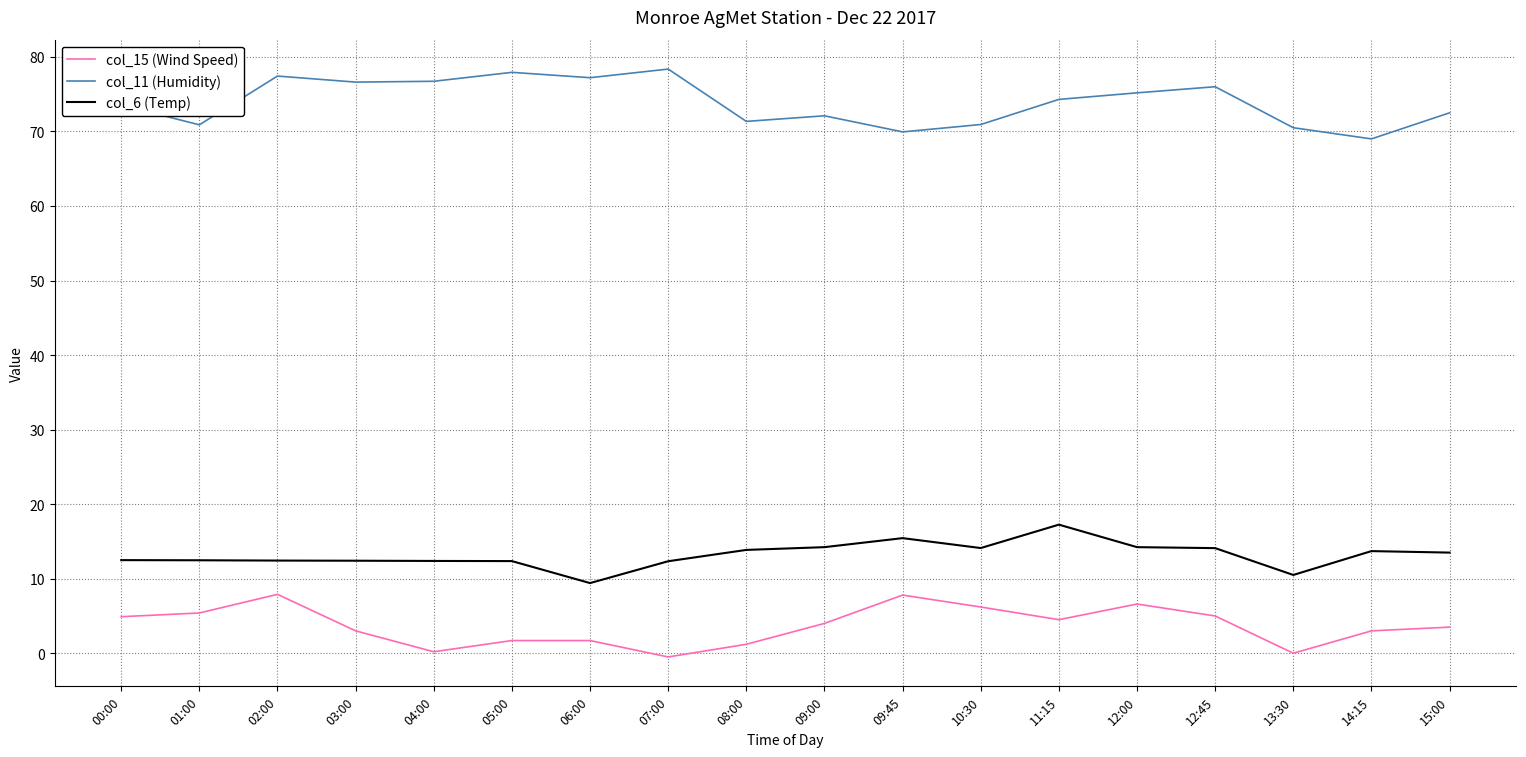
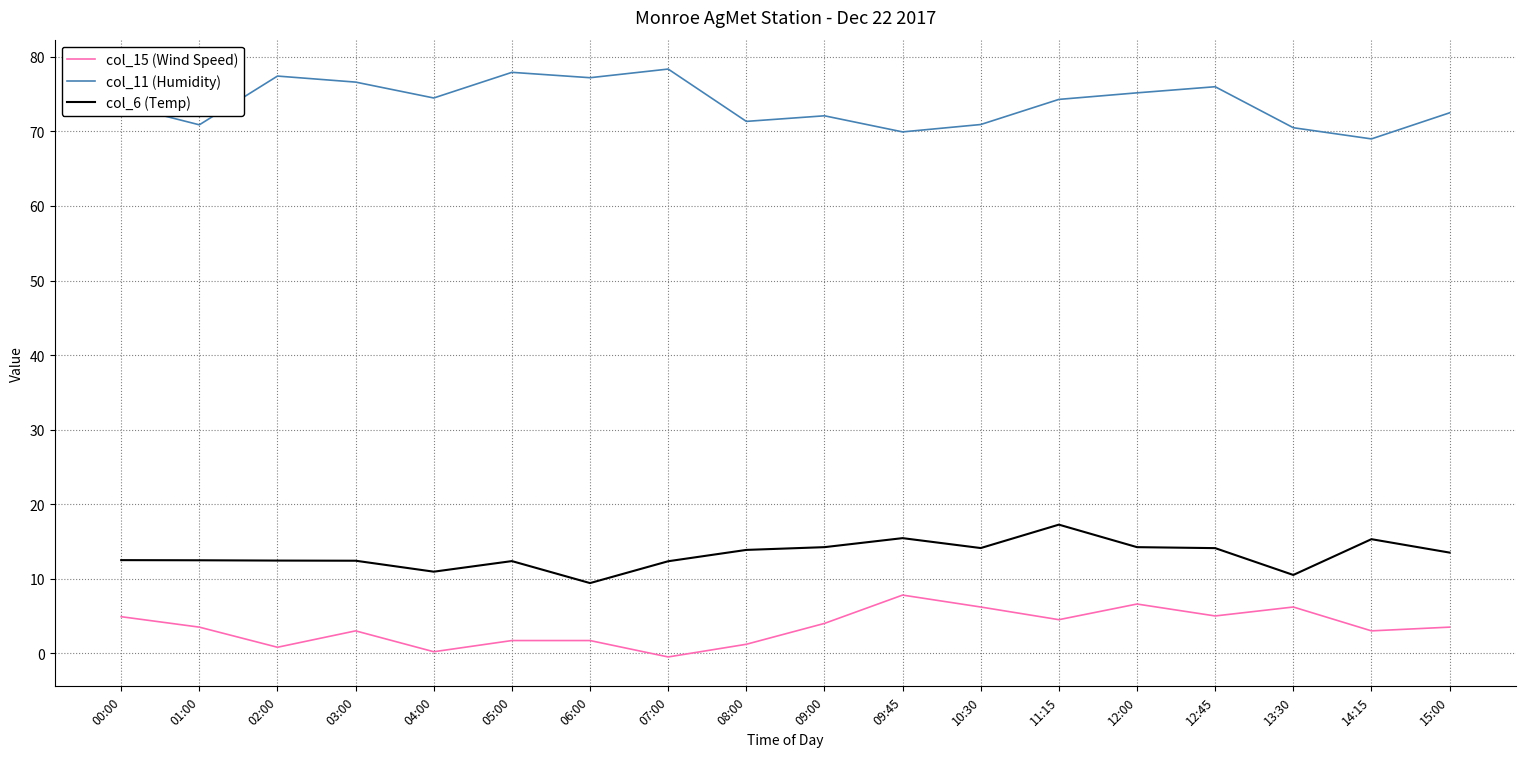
  {
    "col_15 (Wind Speed)": {
      "00:00": 5,
-     "01:00": 5,
-     "02:00": 8,
+     "01:00": 4,
+     "02:00": 1,
      "03:00": 3,
      "04:00": 0,
      "05:00": 2,
      "06:00": 2,
      "07:00": -1,
      "08:00": 1,
      "09:00": 4,
      "09:45": 8,
      "10:30": 6,
      "11:15": 5,
      "12:00": 7,
      "12:45": 5,
-     "13:30": 0,
+     "13:30": 6,
      "14:15": 3,
      "15:00": 4
    },
    "col_11 (Humidity)": {
      "01:00": 71,
      "02:00": 77,
      "03:00": 77,
-     "04:00": 77,
+     "04:00": 74,
      "05:00": 78,
      "06:00": 77,
      "07:00": 78,
      "08:00": 71,
      "09:00": 72,
      "09:45": 70,
      "10:30": 71,
      "11:15": 74,
      "12:00": 75,
      "12:45": 76,
      "13:30": 71,
      "14:15": 69,
      "15:00": 73
    },
    "col_6 (Temp)": {
      "00:00": 12,
      "01:00": 12,
      "02:00": 12,
      "03:00": 12,
-     "04:00": 12,
+     "04:00": 11,
      "05:00": 12,
      "06:00": 9,
      "07:00": 12,
      "08:00": 14,
      "09:00": 14,
      "09:45": 15,
      "10:30": 14,
      "11:15": 17,
      "12:00": 14,
      "12:45": 14,
      "13:30": 11,
-     "14:15": 14,
+     "14:15": 15,
      "15:00": 14
    }
  }
